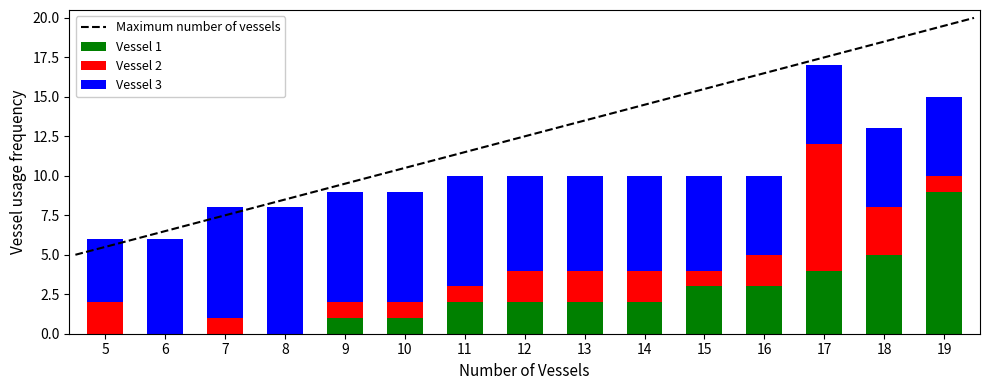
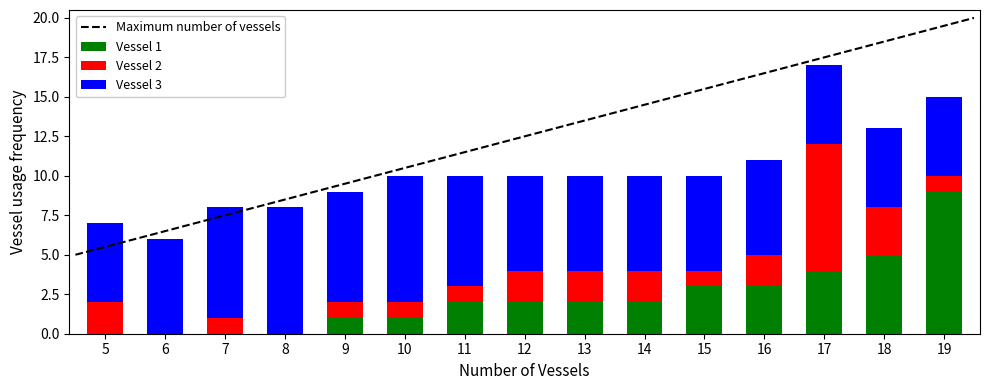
  {
    "Vessel 1": {
      "5": 0,
      "6": 0,
      "7": 0,
      "8": 0,
      "9": 1,
      "10": 1,
      "11": 2,
      "12": 2,
      "13": 2,
      "14": 2,
      "15": 3,
      "16": 3,
      "17": 4,
      "18": 5,
      "19": 9
    },
    "Vessel 3": {
-     "5": 4,
-     "10": 7,
-     "16": 5
+     "5": 5,
+     "10": 8,
+     "16": 6
    }
  }
